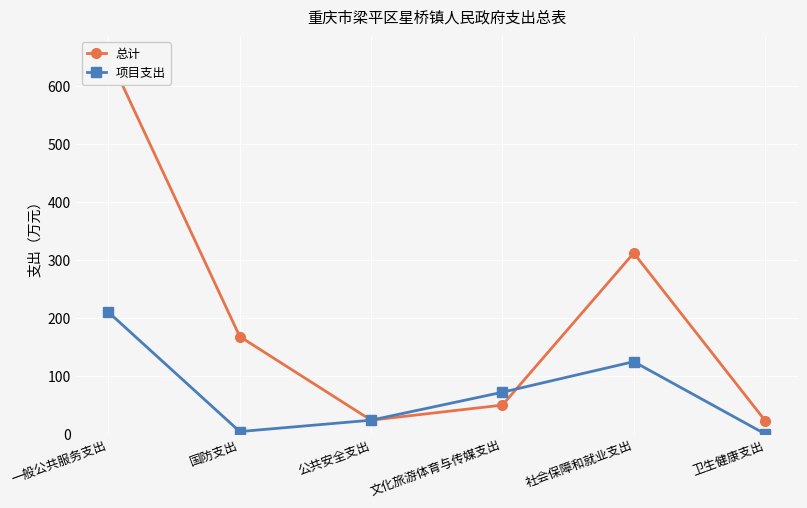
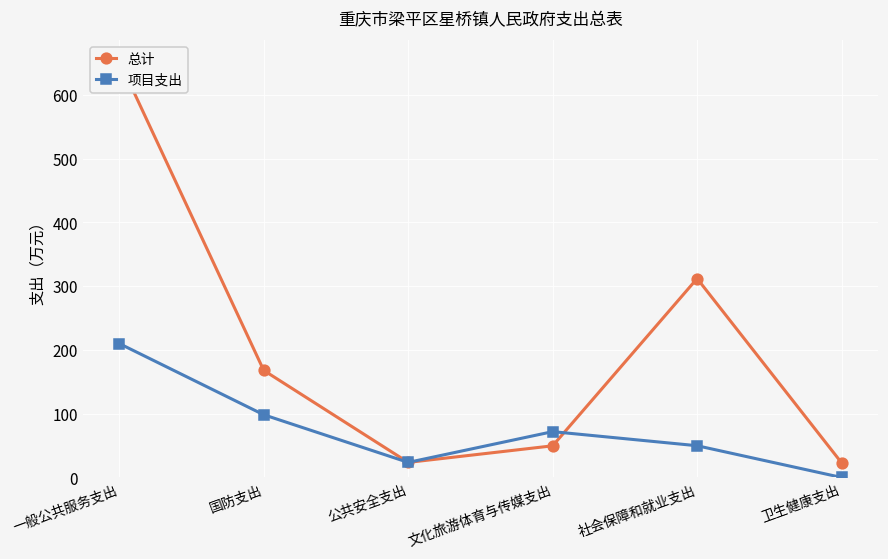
  {
    "总计": {
      "国防支出": 170,
      "文化旅游体育与传媒支出": 50,
      "社会保障和就业支出": 310,
      "卫生健康支出": 20
    },
    "项目支出": {
      "一般公共服务支出": 210,
-     "国防支出": 0,
+     "国防支出": 100,
      "文化旅游体育与传媒支出": 70,
-     "社会保障和就业支出": 120,
+     "社会保障和就业支出": 50,
      "卫生健康支出": 0
    }
  }
